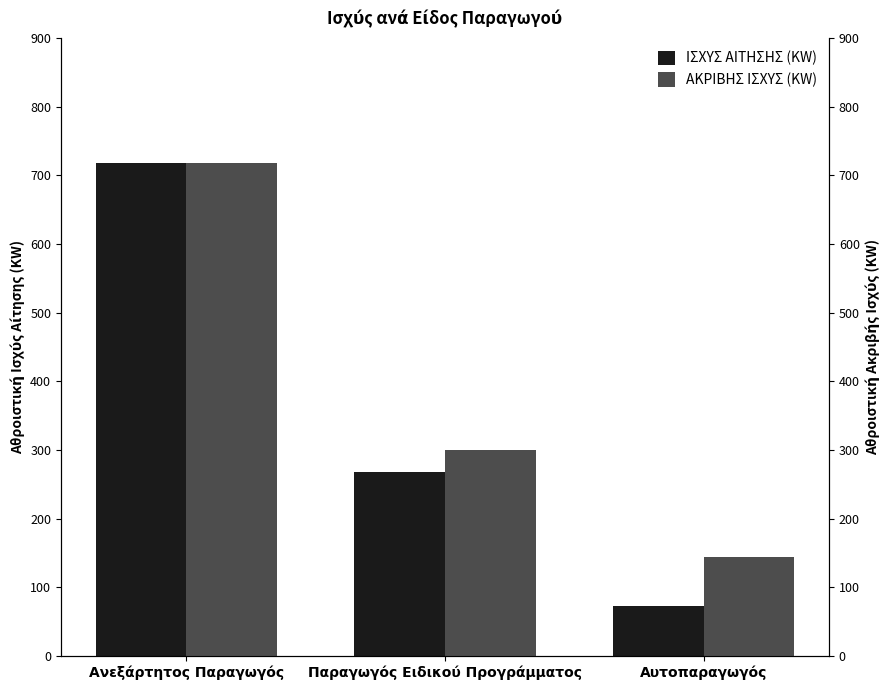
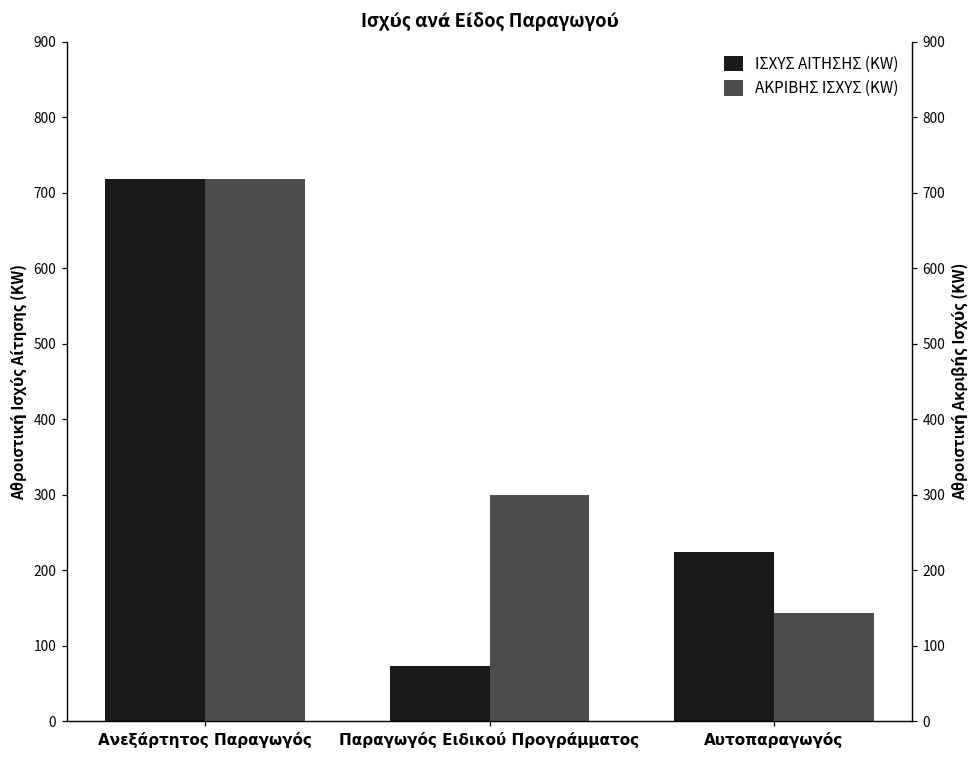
  {
    "ΙΣΧΥΣ ΑΙΤΗΣΗΣ (KW)": {
      "Ανεξάρτητος Παραγωγός": 720,
-     "Παραγωγός Ειδικού Προγράμματος": 270,
-     "Αυτοπαραγωγός": 70
+     "Παραγωγός Ειδικού Προγράμματος": 70,
+     "Αυτοπαραγωγός": 220
    },
    "ΑΚΡΙΒΗΣ ΙΣΧΥΣ (KW)": {
      "Ανεξάρτητος Παραγωγός": 720,
      "Παραγωγός Ειδικού Προγράμματος": 300,
      "Αυτοπαραγωγός": 140
    }
  }
